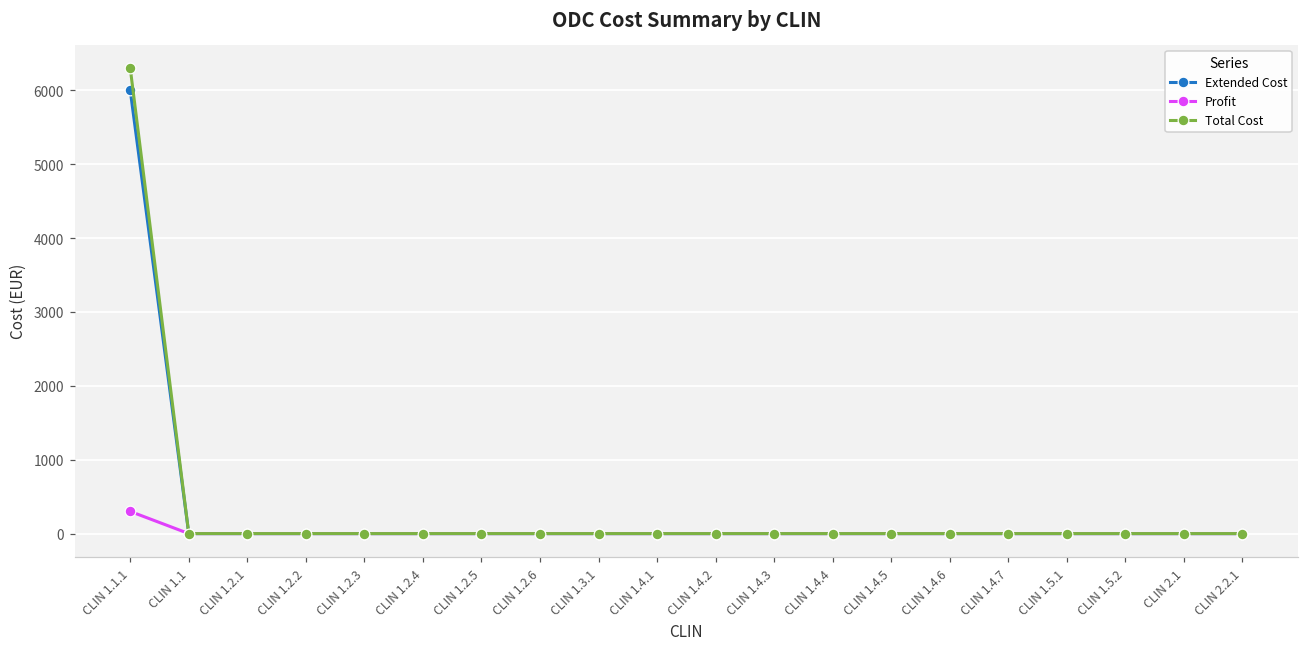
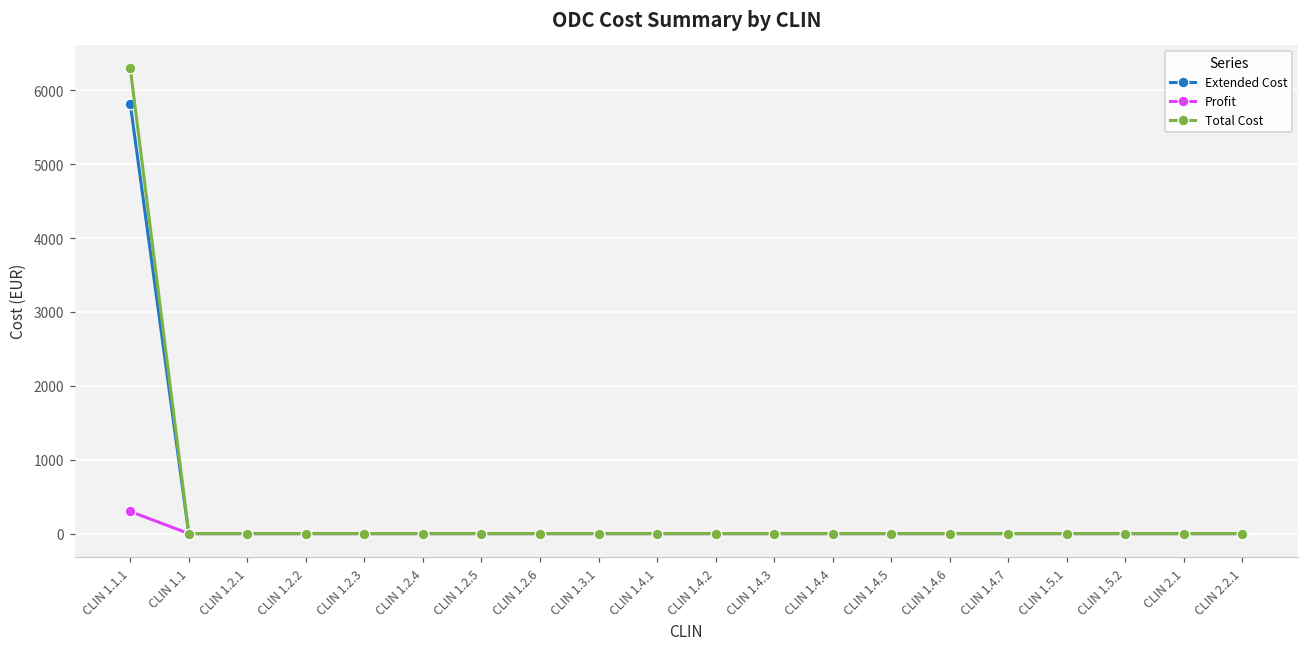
  {
    "Extended Cost": {
-     "CLIN 1.1.1": 6000
+     "CLIN 1.1.1": 5800
    },
    "Profit": {
      "CLIN 1.1.1": 300
    },
    "Total Cost": {
      "CLIN 1.1.1": 6300
    }
  }
